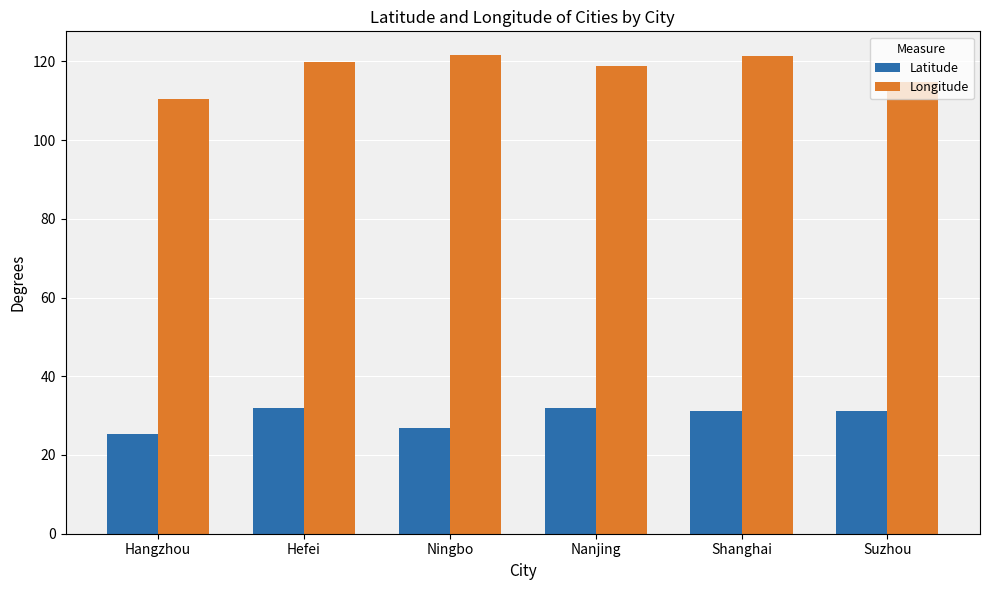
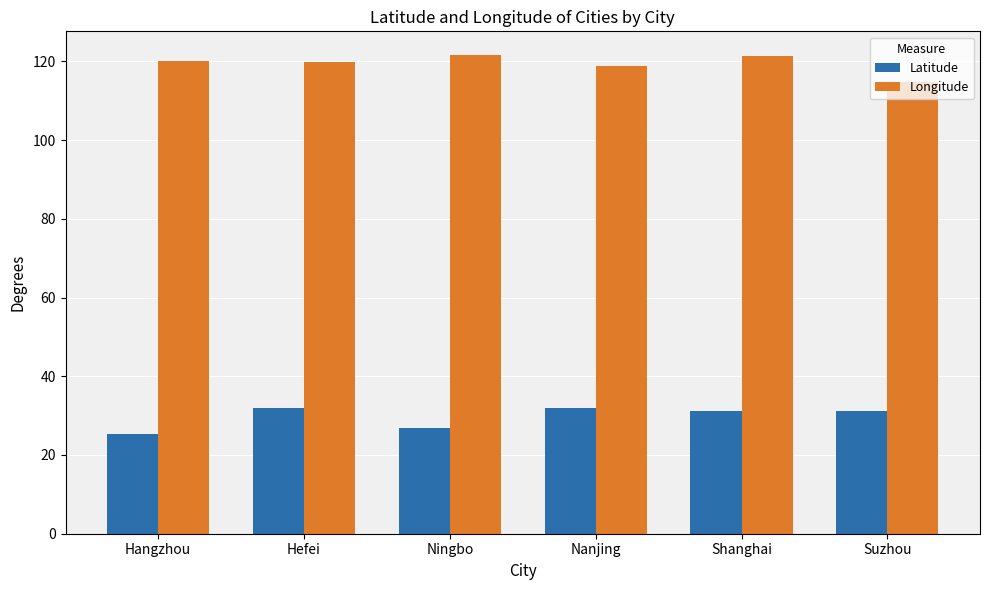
  {
    "Latitude": {
      "Hangzhou": 25,
      "Hefei": 32,
      "Ningbo": 27,
      "Nanjing": 32,
      "Shanghai": 31,
      "Suzhou": 31
    },
    "Longitude": {
-     "Hangzhou": 110,
+     "Hangzhou": 120,
      "Hefei": 120,
      "Ningbo": 122,
      "Nanjing": 119,
      "Shanghai": 121
    }
  }
